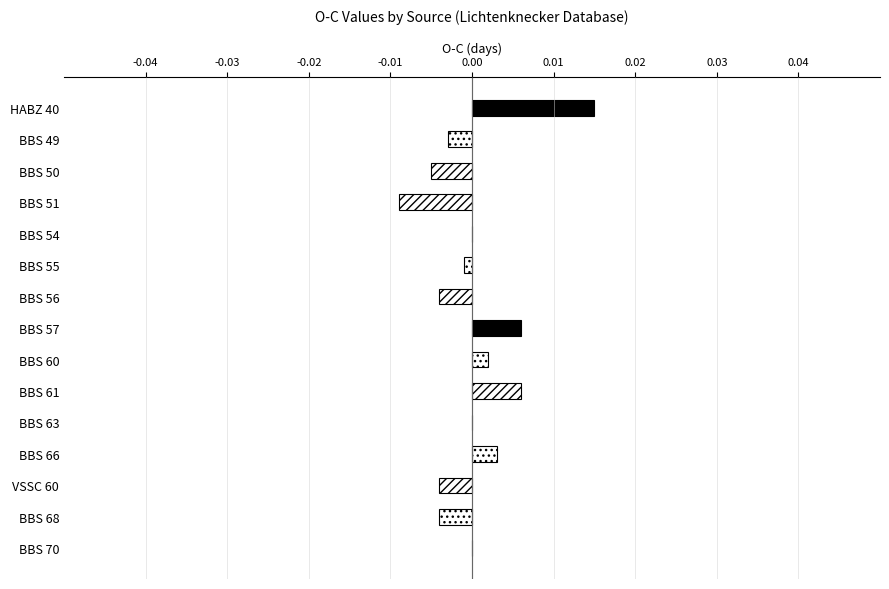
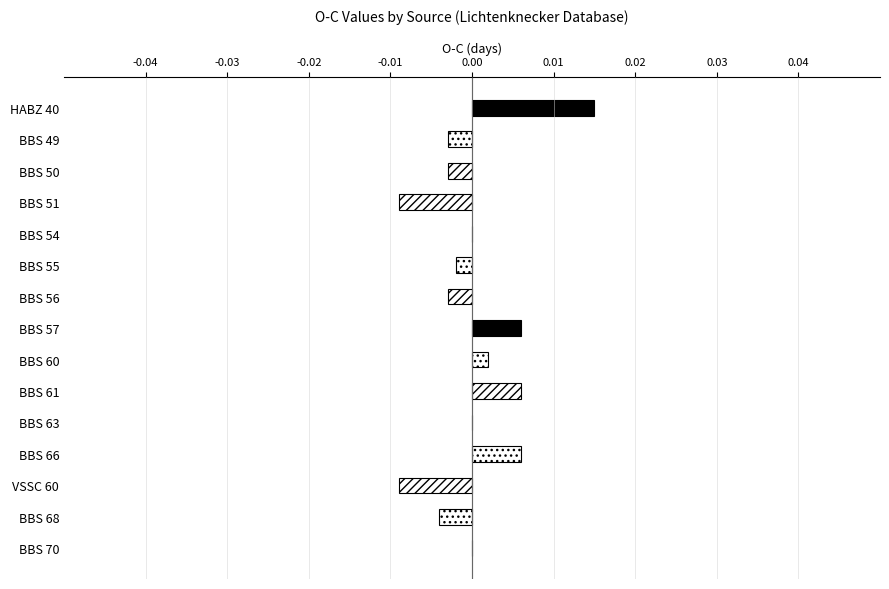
  {
    "HABZ 40": 0.015,
    "BBS 49": -0.003,
-   "BBS 50": -0.005,
+   "BBS 50": -0.003,
    "BBS 51": -0.009,
    "BBS 54": 0.000,
-   "BBS 55": -0.001,
-   "BBS 56": -0.004,
+   "BBS 55": -0.002,
+   "BBS 56": -0.003,
    "BBS 57": 0.006,
    "BBS 60": 0.002,
    "BBS 61": 0.006,
    "BBS 63": 0.000,
-   "BBS 66": 0.003,
-   "VSSC 60": -0.004,
+   "BBS 66": 0.006,
+   "VSSC 60": -0.009,
    "BBS 68": -0.004,
    "BBS 70": 0.000
  }
